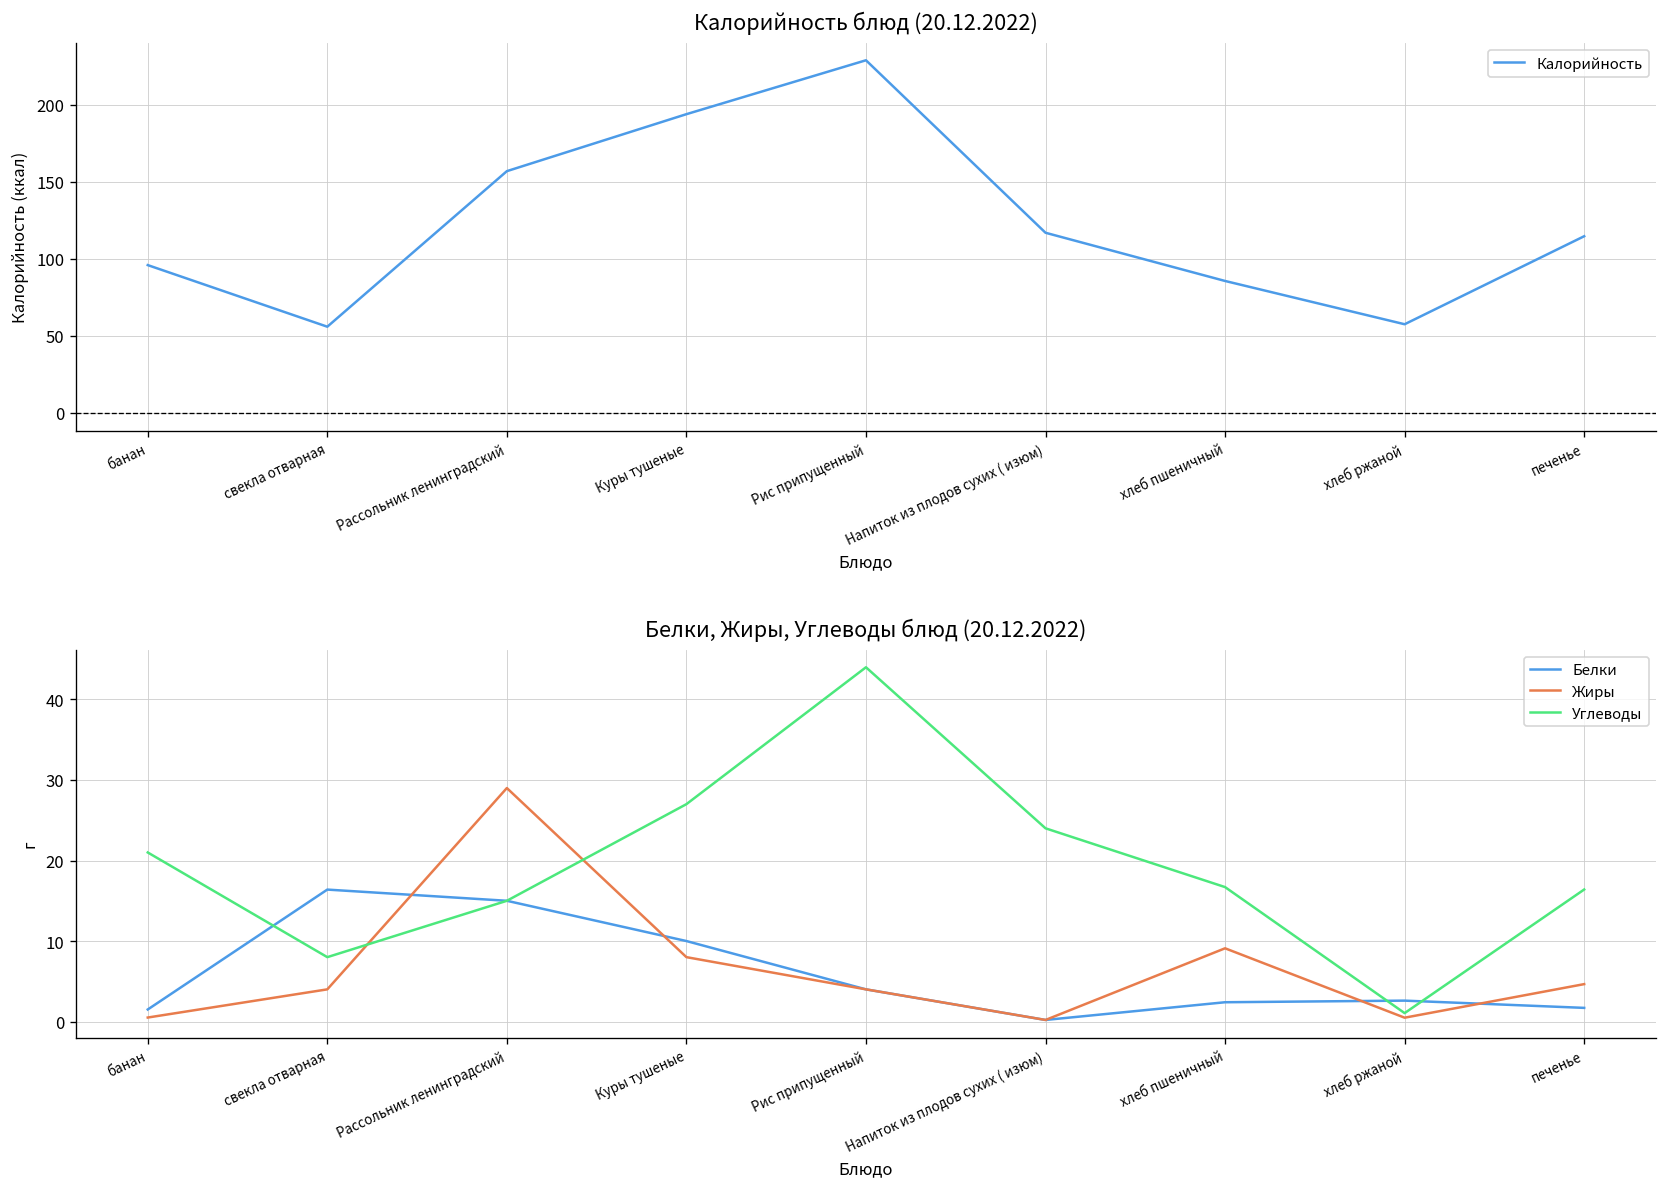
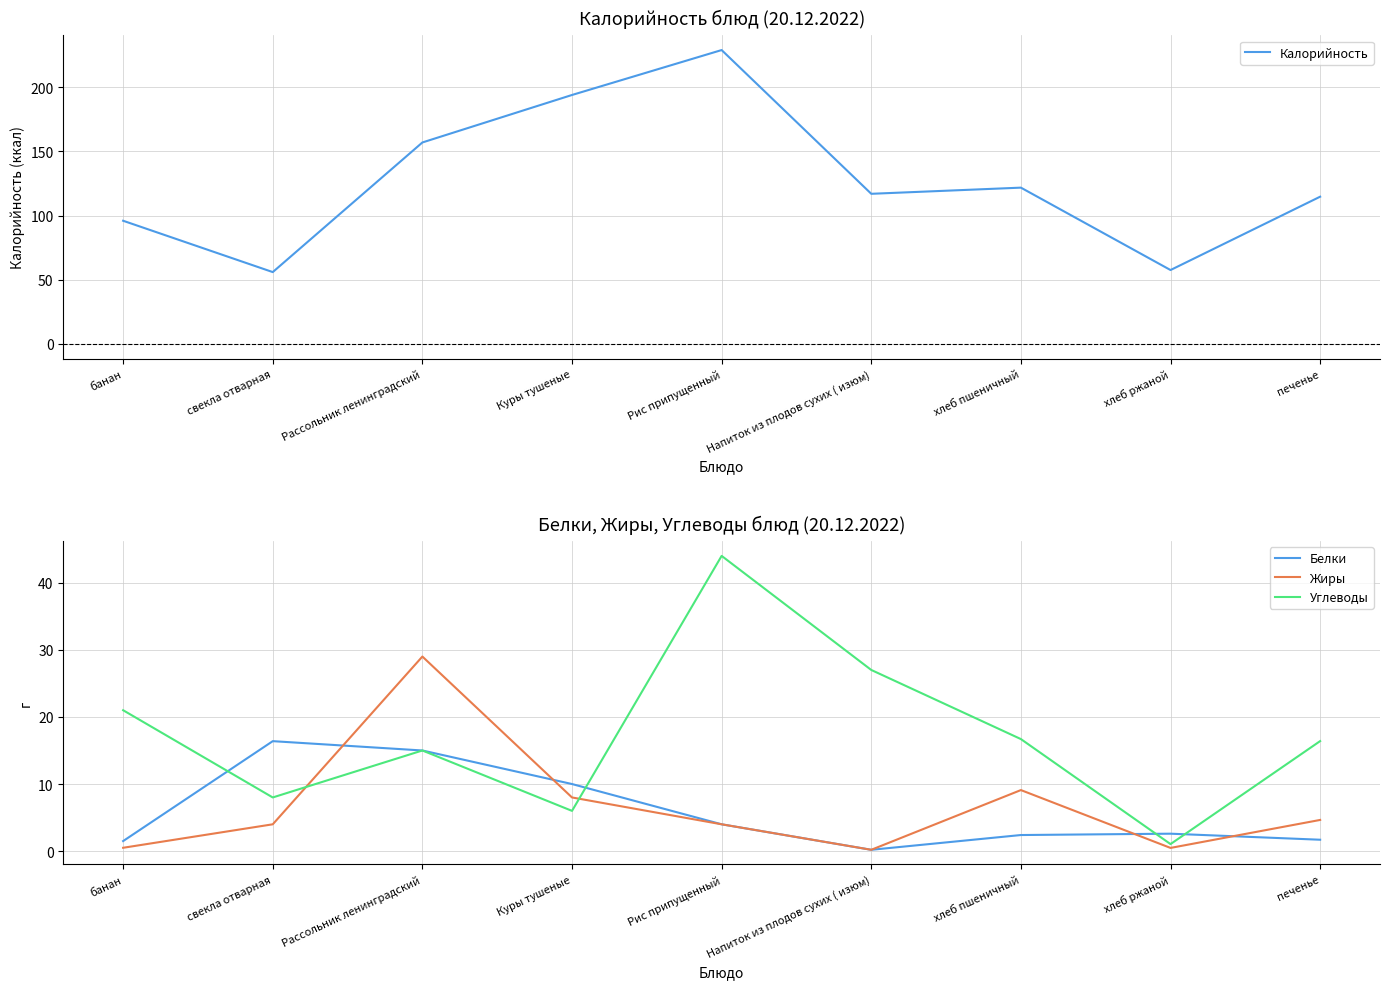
  {
    "Калорийность блюд (20.12.2022)": {
      "банан": 96,
      "свекла отварная": 56,
      "Рассольник ленинградский": 157,
      "Куры тушеные": 194,
      "Рис припущенный": 229,
      "Напиток из плодов сухих ( изюм)": 117,
-     "хлеб пшеничный": 86,
+     "хлеб пшеничный": 122,
      "хлеб ржаной": 58,
      "печенье": 115
    },
    "Белки, Жиры, Углеводы блюд (20.12.2022)": {
      "Белки": {
        "банан": 2,
        "свекла отварная": 16,
        "Куры тушеные": 10,
        "хлеб пшеничный": 2,
        "хлеб ржаной": 3,
        "печенье": 2
      },
      "Жиры": {
        "банан": 1,
        "свекла отварная": 4,
        "Рассольник ленинградский": 29,
        "Куры тушеные": 8,
        "хлеб пшеничный": 9,
        "хлеб ржаной": 0,
        "печенье": 5
      },
      "Углеводы": {
        "банан": 21,
        "свекла отварная": 8,
-       "Куры тушеные": 27,
+       "Куры тушеные": 6,
        "Рис припущенный": 44,
-       "Напиток из плодов сухих ( изюм)": 24,
+       "Напиток из плодов сухих ( изюм)": 27,
        "хлеб пшеничный": 17,
        "хлеб ржаной": 1,
        "печенье": 16
      }
    }
  }
